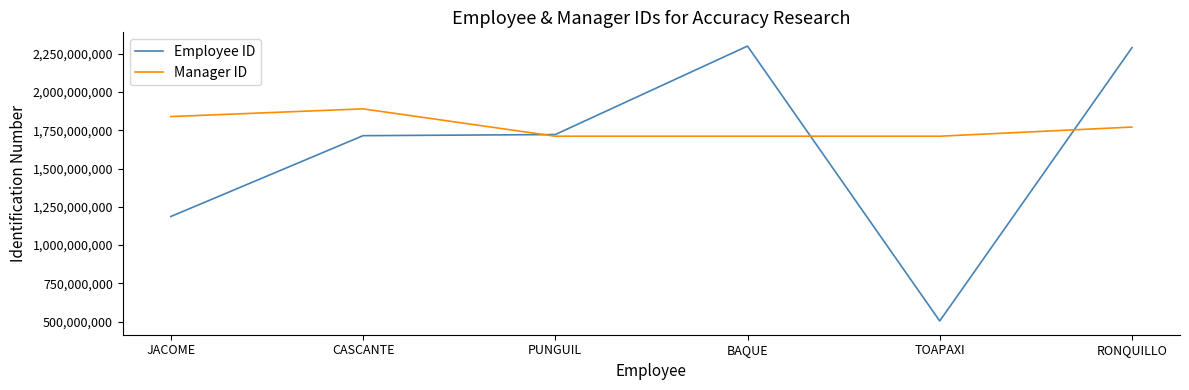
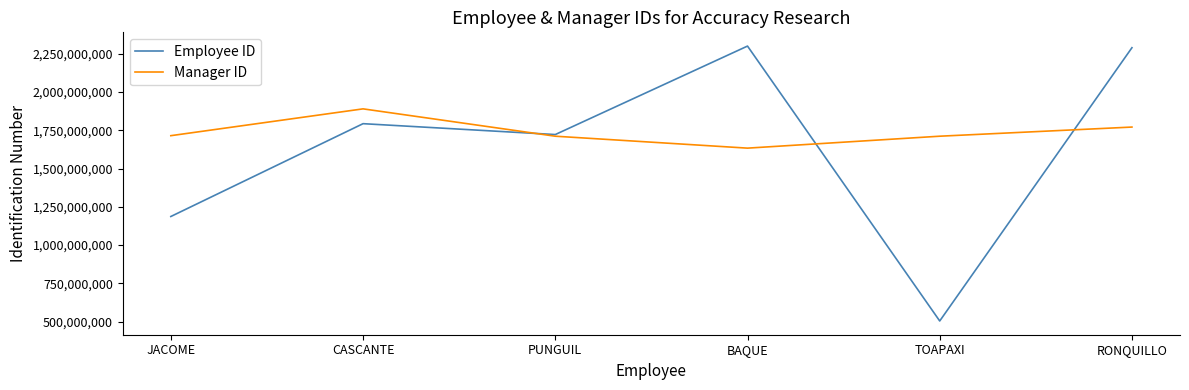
  {
    "Employee ID": {
      "JACOME": "1,190,000,000",
-     "CASCANTE": "1,710,000,000",
+     "CASCANTE": "1,790,000,000",
      "BAQUE": "2,300,000,000",
      "TOAPAXI": "500,000,000",
      "RONQUILLO": "2,290,000,000"
    },
    "Manager ID": {
-     "JACOME": "1,840,000,000",
+     "JACOME": "1,710,000,000",
      "CASCANTE": "1,890,000,000",
-     "BAQUE": "1,710,000,000",
+     "BAQUE": "1,630,000,000",
      "TOAPAXI": "1,710,000,000",
      "RONQUILLO": "1,770,000,000"
    }
  }
